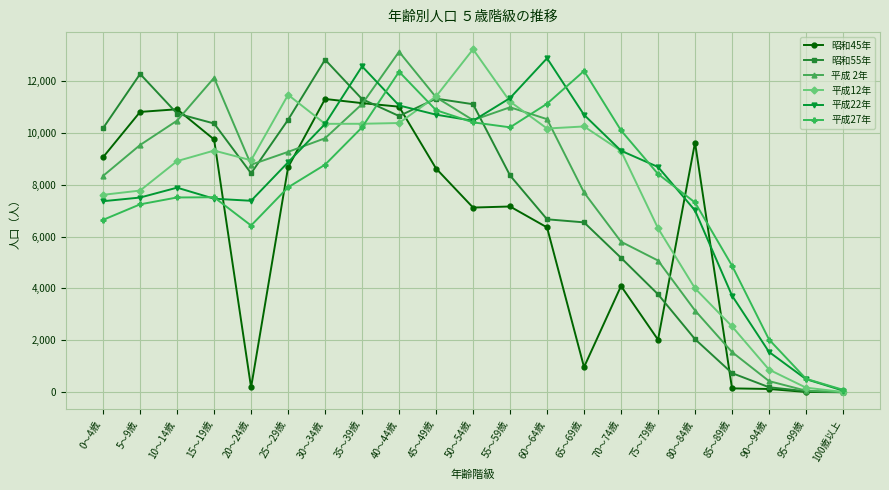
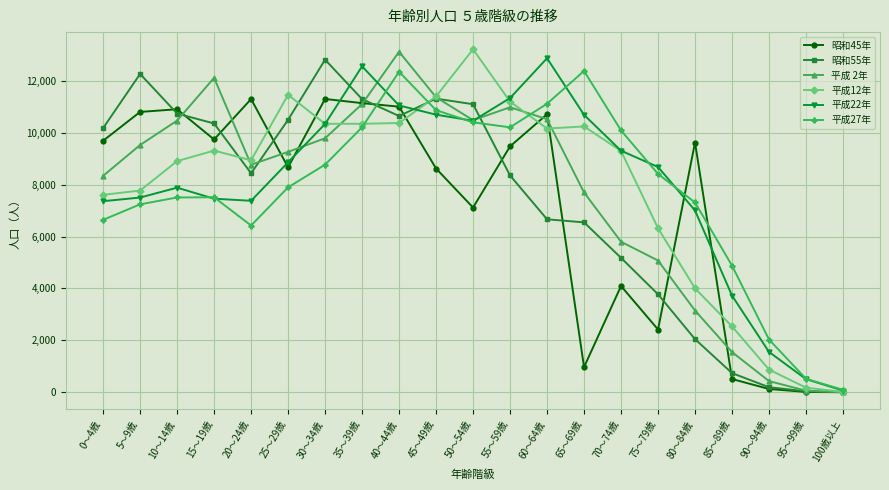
  {
    "昭和45年": {
-     "0～4歳": "9,100",
+     "0～4歳": "9,700",
      "5～9歳": "10,800",
      "10～14歳": "10,900",
      "15～19歳": "9,700",
-     "20～24歳": "200",
+     "20～24歳": "11,300",
      "25～29歳": "8,700",
      "30～34歳": "11,300",
      "45～49歳": "8,600",
      "50～54歳": "7,100",
-     "55～59歳": "7,200",
-     "60～64歳": "6,400",
+     "55～59歳": "9,500",
+     "60～64歳": "10,700",
      "65～69歳": "1,000",
      "70～74歳": "4,100",
-     "75～79歳": "2,000",
+     "75～79歳": "2,400",
      "80～84歳": "9,600",
-     "85～89歳": "100"
+     "85～89歳": "500"
    }
  }
